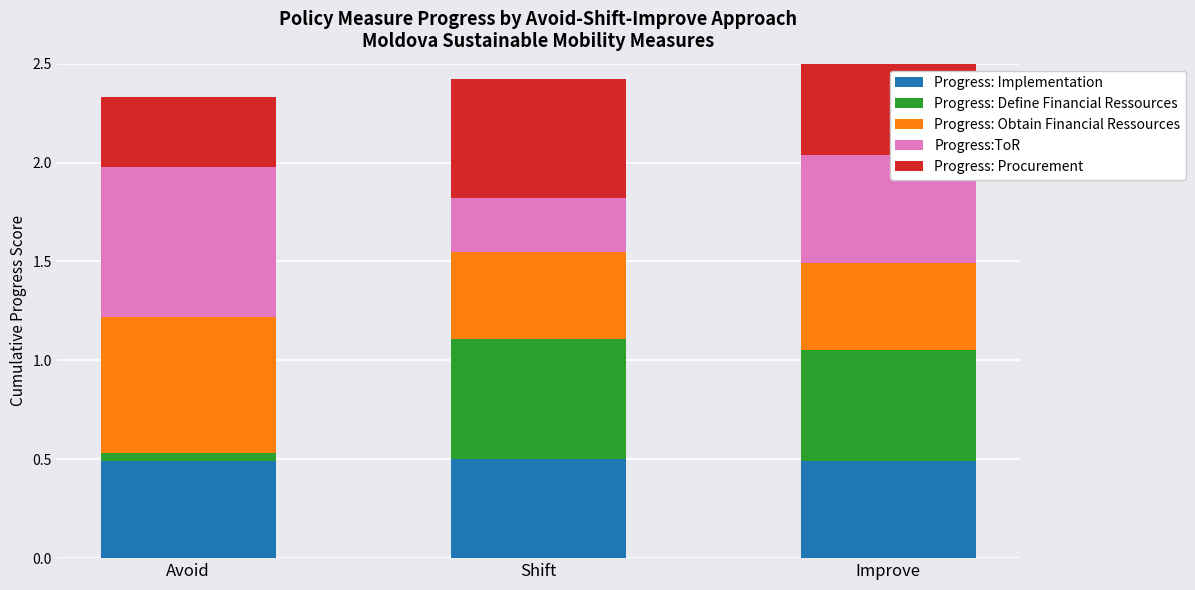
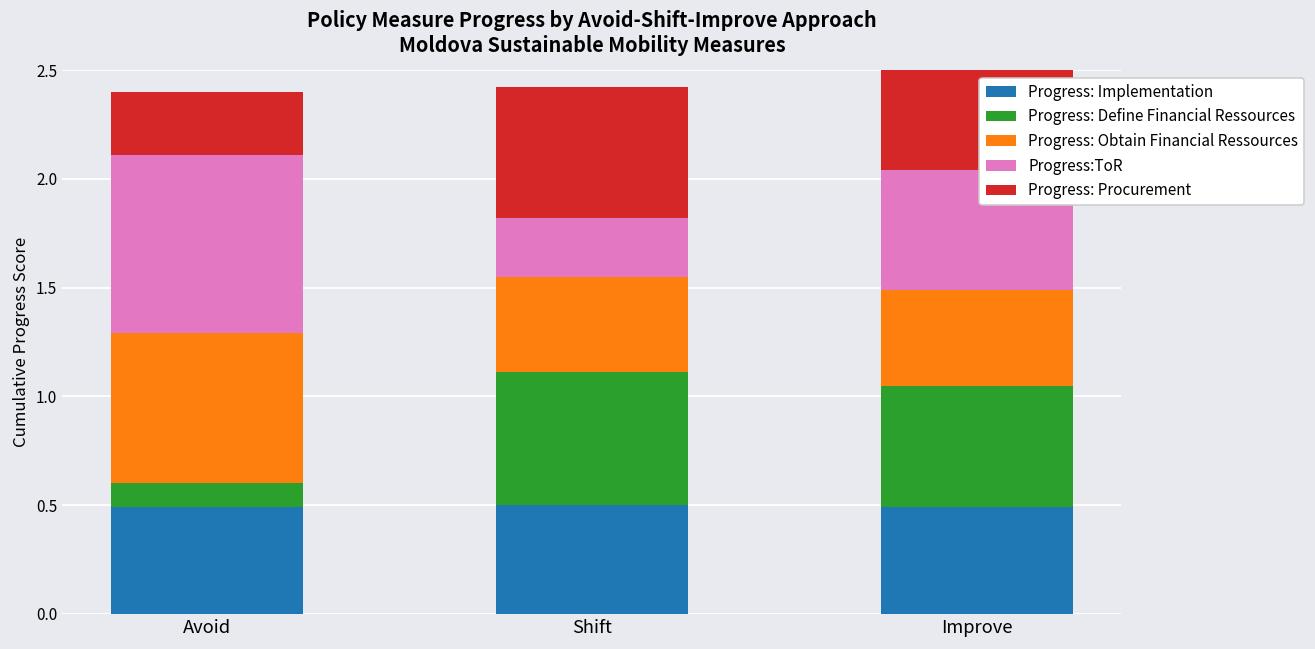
  {
    "Progress: Implementation": {
      "Avoid": 0.49,
      "Shift": 0.50,
      "Improve": 0.49
    },
    "Progress: Define Financial Ressources": {
-     "Avoid": 0.04,
+     "Avoid": 0.11,
      "Shift": 0.61,
      "Improve": 0.56
    },
    "Progress: Obtain Financial Ressources": {
      "Avoid": 0.69,
      "Shift": 0.44,
      "Improve": 0.44
    },
    "Progress:ToR": {
-     "Avoid": 0.76,
+     "Avoid": 0.82,
      "Shift": 0.27,
      "Improve": 0.55
    },
    "Progress: Procurement": {
-     "Avoid": 0.35,
+     "Avoid": 0.29,
      "Shift": 0.60,
      "Improve": 0.47
    }
  }
